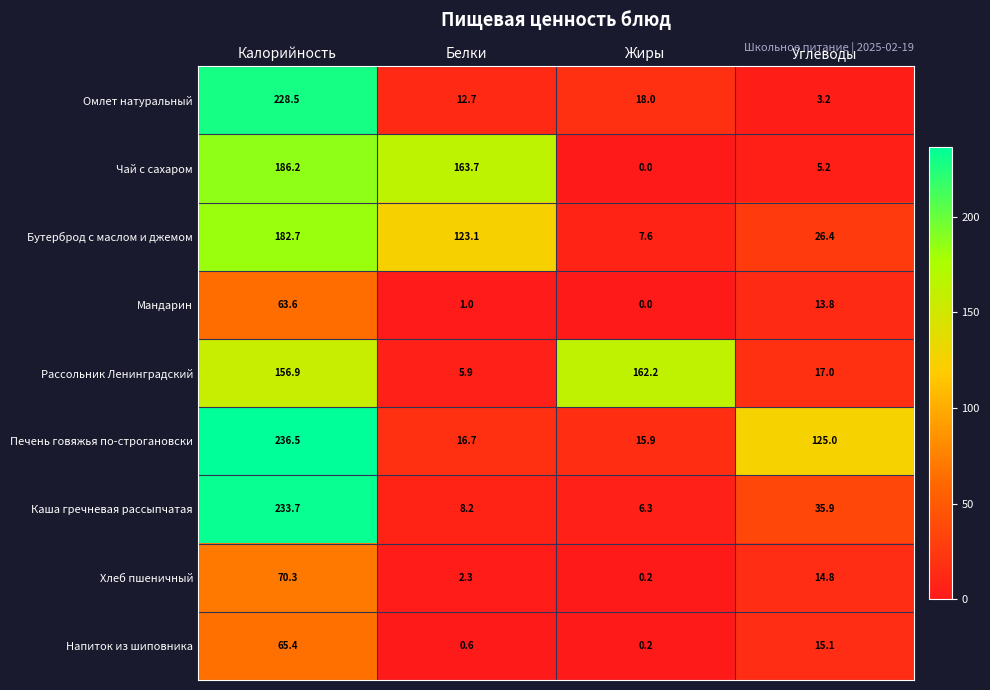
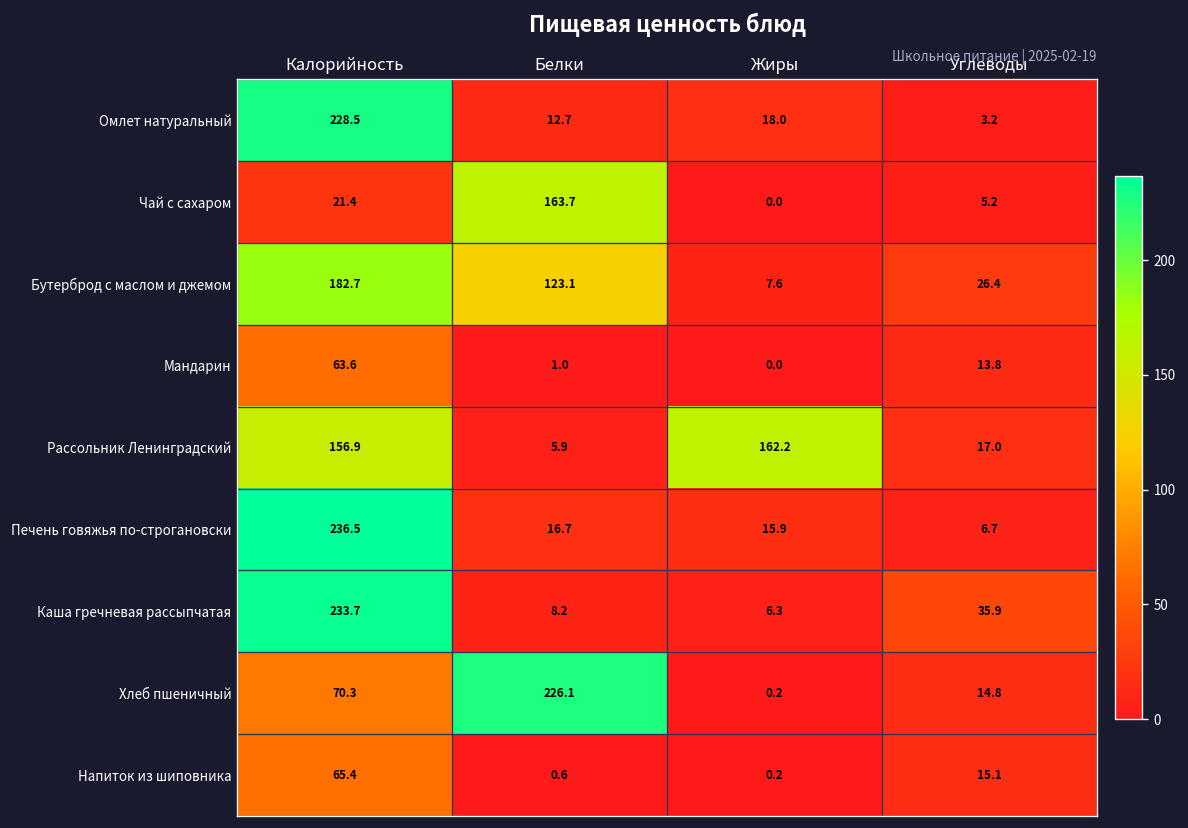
  {
    "Омлет натуральный": {
      "Калорийность": 228.5,
      "Белки": 12.7,
      "Жиры": 18.0,
      "Углеводы": 3.2
    },
    "Чай с сахаром": {
-     "Калорийность": 186.2,
+     "Калорийность": 21.4,
      "Белки": 163.7,
      "Жиры": 0.0,
      "Углеводы": 5.2
    },
    "Бутерброд с маслом и джемом": {
      "Калорийность": 182.7,
      "Белки": 123.1,
      "Жиры": 7.6,
      "Углеводы": 26.4
    },
    "Мандарин": {
      "Калорийность": 63.6,
      "Белки": 1.0,
      "Жиры": 0.0,
      "Углеводы": 13.8
    },
    "Рассольник Ленинградский": {
      "Калорийность": 156.9,
      "Белки": 5.9,
      "Жиры": 162.2,
      "Углеводы": 17.0
    },
    "Печень говяжья по-строгановски": {
      "Калорийность": 236.5,
      "Белки": 16.7,
      "Жиры": 15.9,
-     "Углеводы": 125.0
+     "Углеводы": 6.7
    },
    "Каша гречневая рассыпчатая": {
      "Калорийность": 233.7,
      "Белки": 8.2,
      "Жиры": 6.3,
      "Углеводы": 35.9
    },
    "Хлеб пшеничный": {
      "Калорийность": 70.3,
-     "Белки": 2.3,
+     "Белки": 226.1,
      "Жиры": 0.2,
      "Углеводы": 14.8
    },
    "Напиток из шиповника": {
      "Калорийность": 65.4,
      "Белки": 0.6,
      "Жиры": 0.2,
      "Углеводы": 15.1
    }
  }
